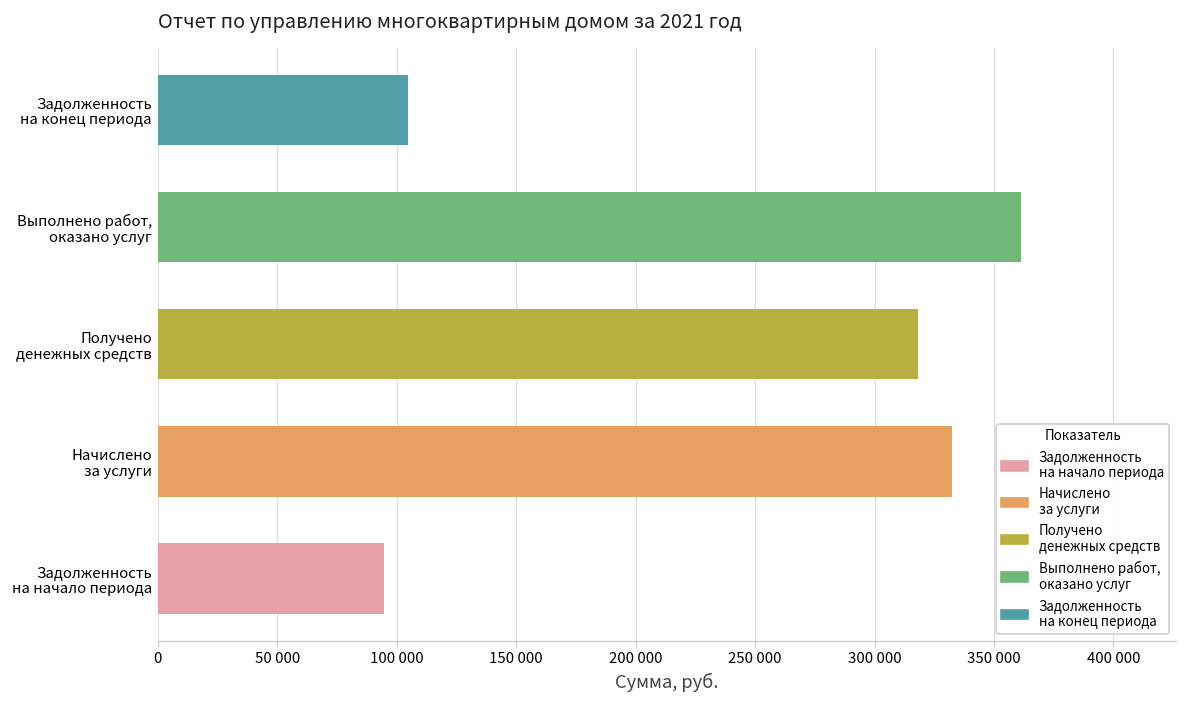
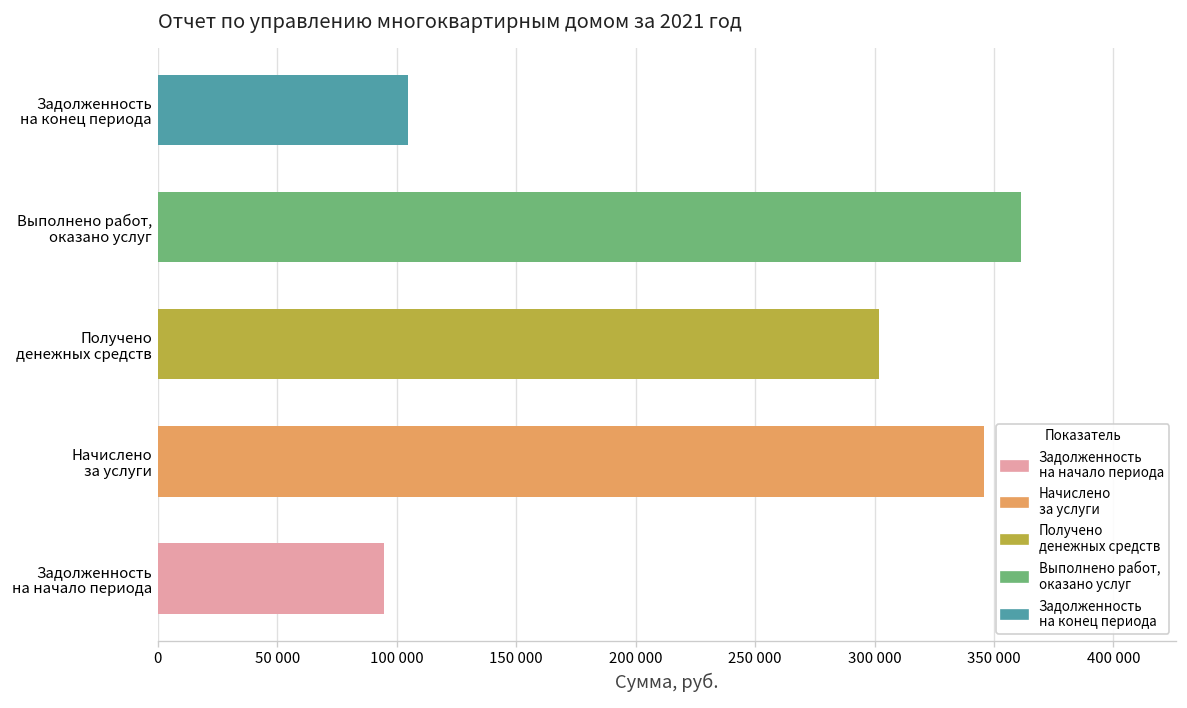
  {
    "Задолженность на конец периода": 105000,
    "Выполнено работ, оказано услуг": 361000,
-   "Получено денежных средств": 318000,
-   "Начислено за услуги": 333000,
+   "Получено денежных средств": 302000,
+   "Начислено за услуги": 346000,
    "Задолженность на начало периода": 95000
  }
